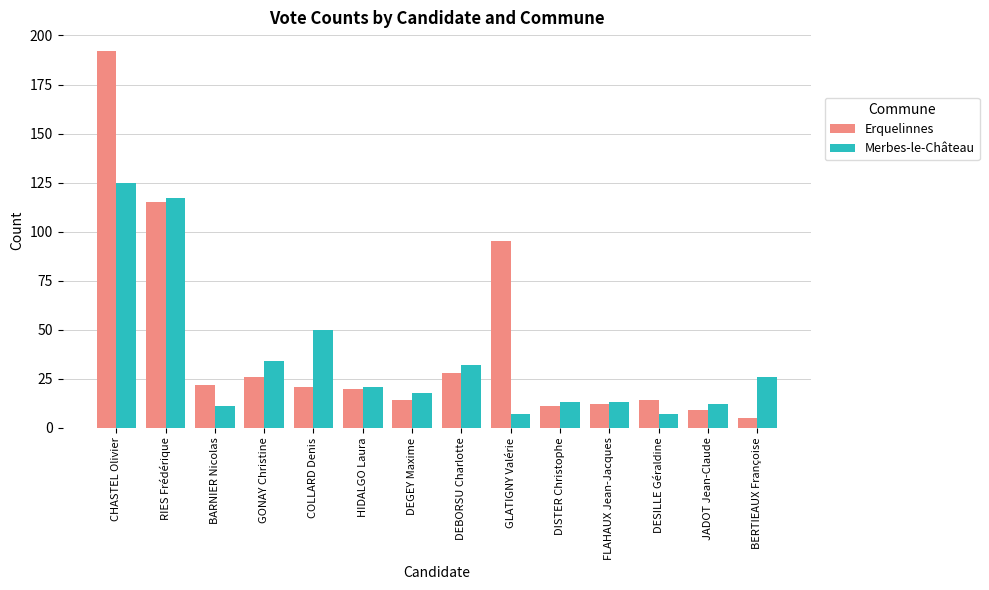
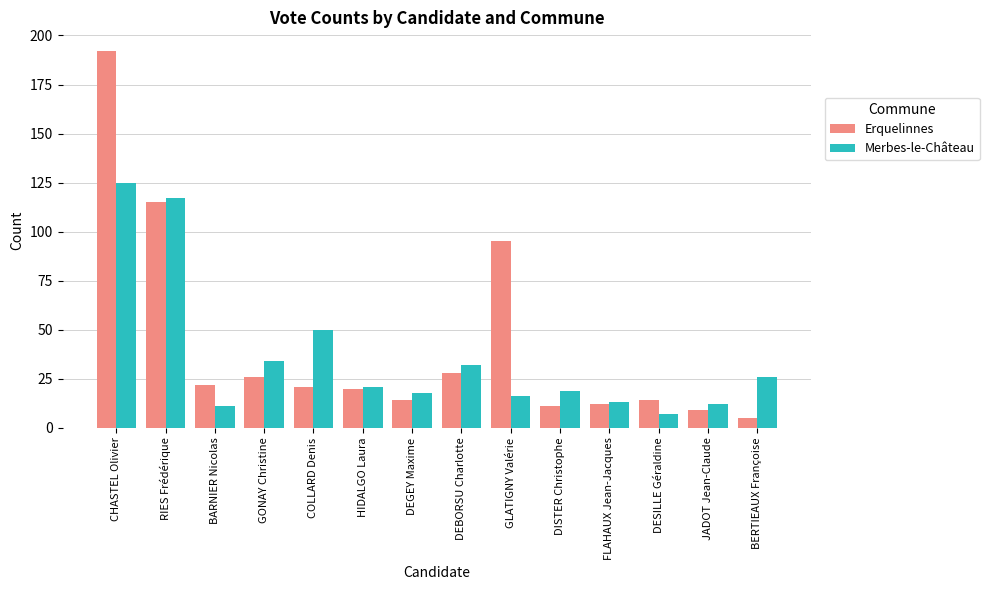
  {
    "Erquelinnes": {
      "CHASTEL Olivier": 192,
      "RIES Frédérique": 115,
      "BARNIER Nicolas": 22,
      "GONAY Christine": 26,
      "COLLARD Denis": 21,
      "HIDALGO Laura": 20,
      "DEGEY Maxime": 14,
      "DEBORSU Charlotte": 28,
      "GLATIGNY Valérie": 95,
      "DISTER Christophe": 11,
      "FLAHAUX Jean-Jacques": 12,
      "DESILLE Géraldine": 14,
      "JADOT Jean-Claude": 9,
      "BERTIEAUX Françoise": 5
    },
    "Merbes-le-Château": {
      "CHASTEL Olivier": 125,
      "RIES Frédérique": 117,
      "BARNIER Nicolas": 11,
      "GONAY Christine": 34,
      "COLLARD Denis": 50,
      "HIDALGO Laura": 21,
      "DEGEY Maxime": 18,
      "DEBORSU Charlotte": 32,
-     "GLATIGNY Valérie": 7,
-     "DISTER Christophe": 13,
+     "GLATIGNY Valérie": 16,
+     "DISTER Christophe": 19,
      "FLAHAUX Jean-Jacques": 13,
      "DESILLE Géraldine": 7,
      "JADOT Jean-Claude": 12,
      "BERTIEAUX Françoise": 26
    }
  }
